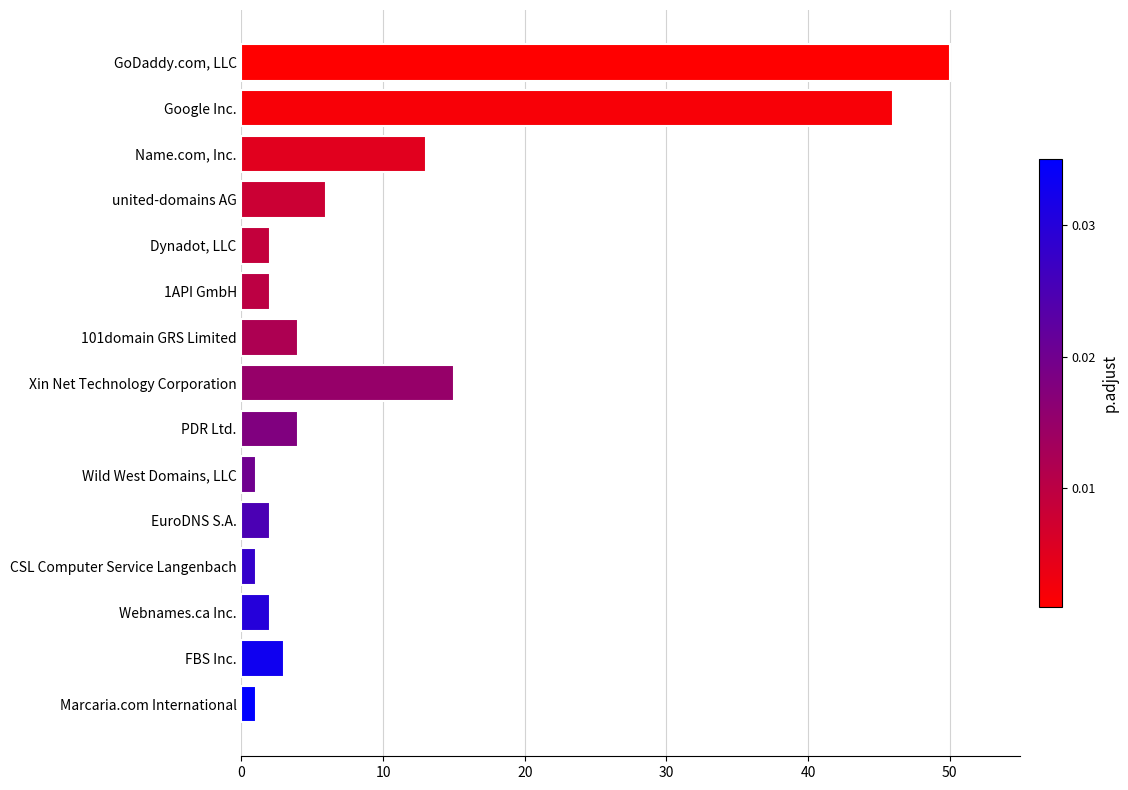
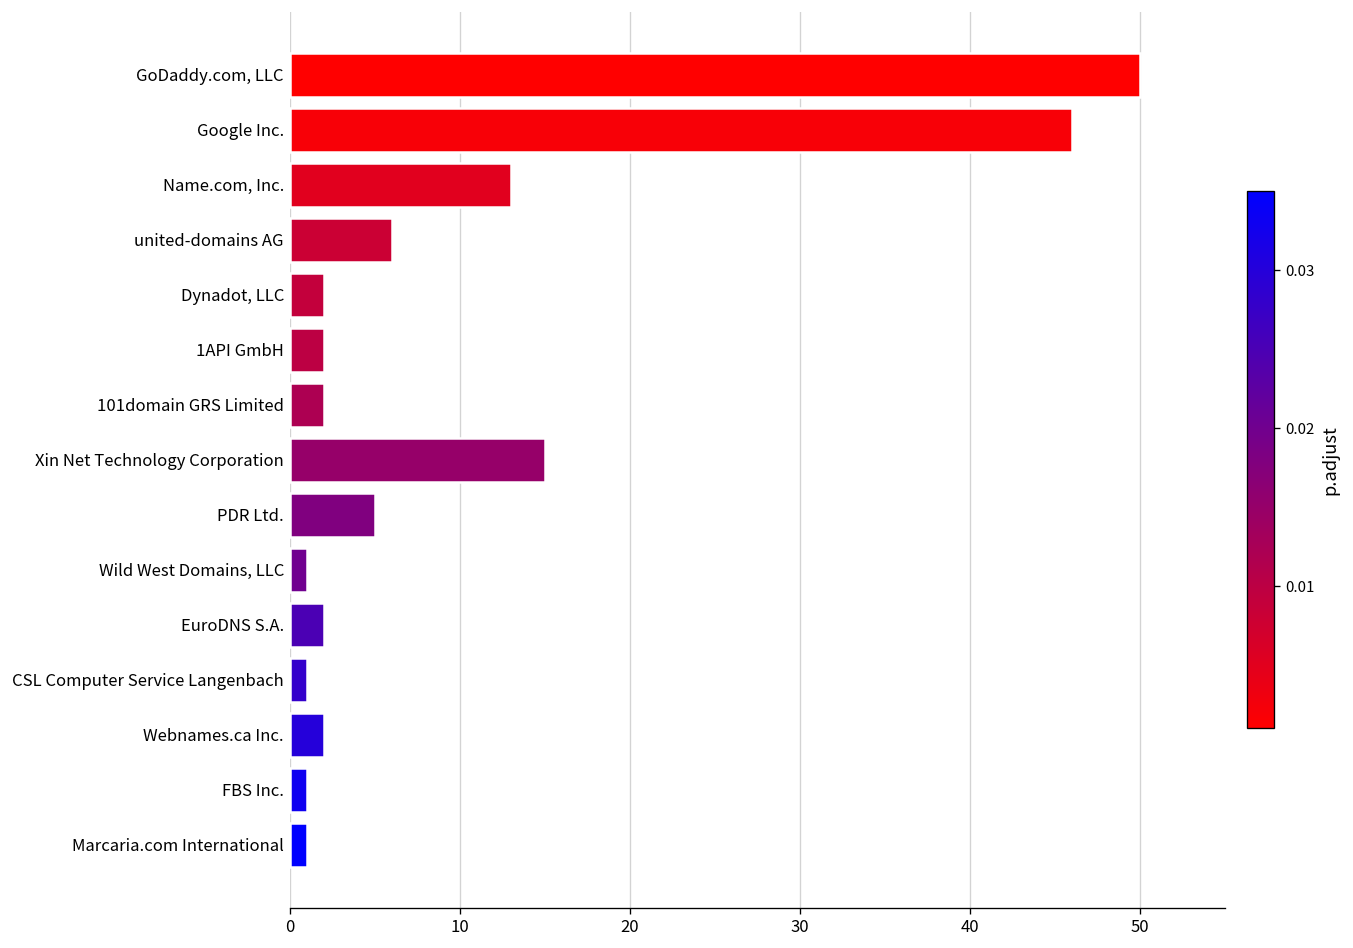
  {
    "GoDaddy.com, LLC": 50,
    "Google Inc.": 46,
    "Name.com, Inc.": 13,
    "united-domains AG": 6,
    "Dynadot, LLC": 2,
    "1API GmbH": 2,
-   "101domain GRS Limited": 4,
+   "101domain GRS Limited": 2,
    "Xin Net Technology Corporation": 15,
-   "PDR Ltd.": 4,
+   "PDR Ltd.": 5,
    "Wild West Domains, LLC": 1,
    "EuroDNS S.A.": 2,
    "CSL Computer Service Langenbach": 1,
    "Webnames.ca Inc.": 2,
-   "FBS Inc.": 3,
+   "FBS Inc.": 1,
    "Marcaria.com International": 1
  }
